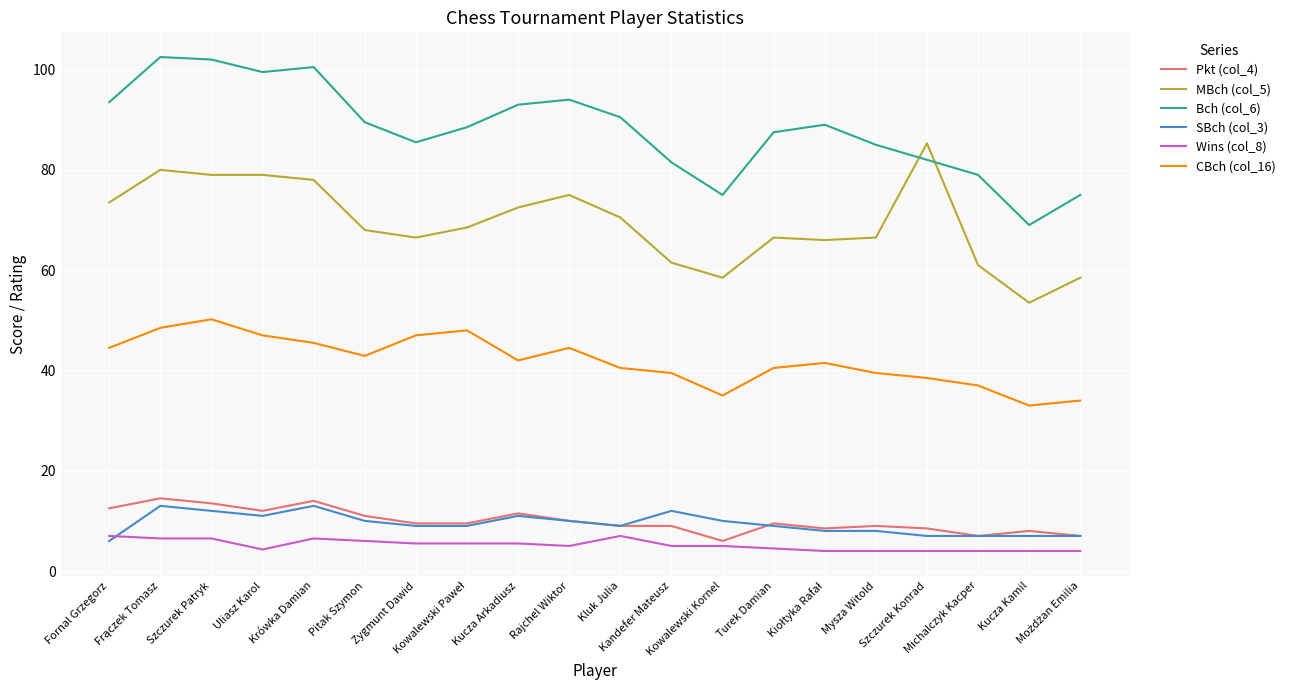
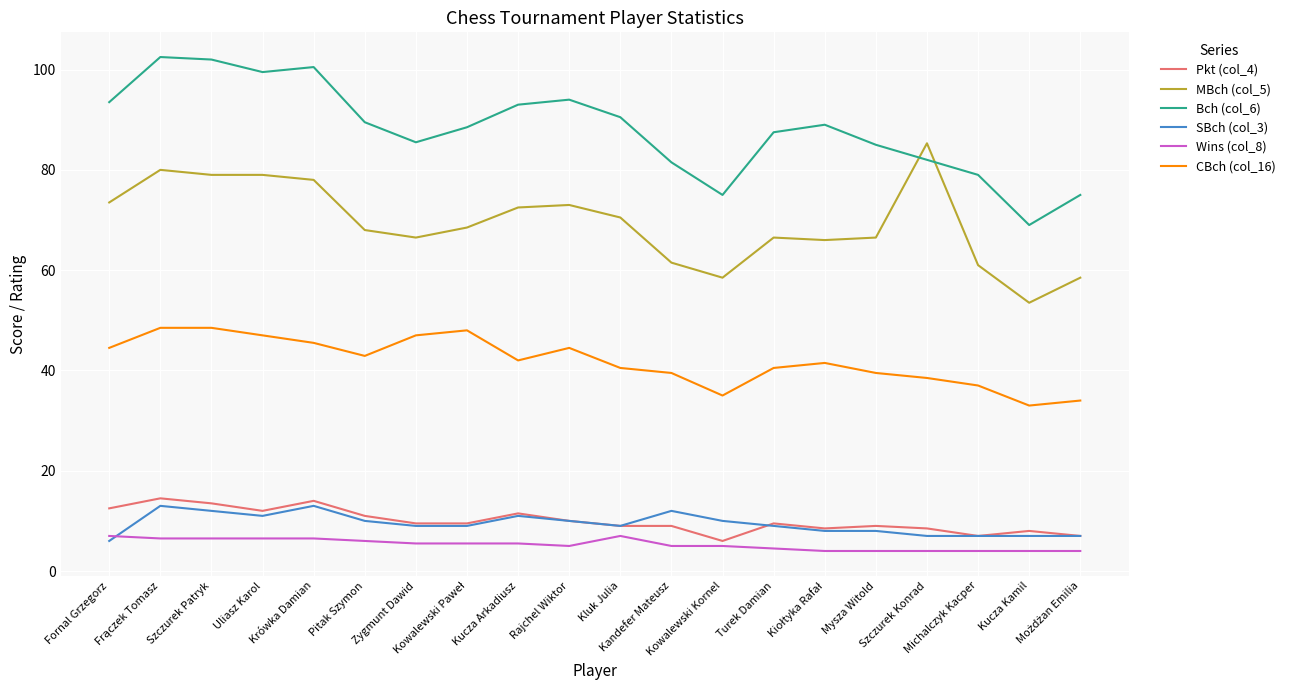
  {
    "Pkt (col_4)": {
      "Fornal Grzegorz": 13,
      "Frączek Tomasz": 15,
      "Szczurek Patryk": 14,
      "Uliasz Karol": 12,
      "Krówka Damian": 14,
      "Pitak Szymon": 11,
      "Kandefer Mateusz": 9,
      "Kowalewski Kornel": 6,
      "Mysza Witold": 9,
      "Szczurek Konrad": 9,
      "Kucza Kamil": 8
    },
    "MBch (col_5)": {
      "Fornal Grzegorz": 74,
      "Frączek Tomasz": 80,
      "Szczurek Patryk": 79,
      "Uliasz Karol": 79,
      "Krówka Damian": 78,
      "Pitak Szymon": 68,
      "Zygmunt Dawid": 67,
      "Kowalewski Paweł": 69,
      "Kucza Arkadiusz": 73,
-     "Rajchel Wiktor": 75,
+     "Rajchel Wiktor": 73,
      "Kluk Julia": 71,
      "Kandefer Mateusz": 62,
      "Kowalewski Kornel": 59,
      "Turek Damian": 67,
      "Kiołtyka Rafał": 66,
      "Mysza Witold": 67,
      "Szczurek Konrad": 85,
      "Michalczyk Kacper": 61,
      "Kucza Kamil": 54,
      "Możdżan Emilia": 59
    },
    "Bch (col_6)": {
      "Fornal Grzegorz": 94,
      "Frączek Tomasz": 103,
      "Szczurek Patryk": 102,
      "Uliasz Karol": 100,
      "Krówka Damian": 101,
      "Pitak Szymon": 90,
      "Zygmunt Dawid": 86,
      "Kowalewski Paweł": 89,
      "Kucza Arkadiusz": 93,
      "Rajchel Wiktor": 94,
      "Kluk Julia": 91,
      "Kandefer Mateusz": 82,
      "Kowalewski Kornel": 75,
      "Turek Damian": 88,
      "Kiołtyka Rafał": 89,
      "Mysza Witold": 85,
      "Szczurek Konrad": 82,
      "Michalczyk Kacper": 79,
      "Kucza Kamil": 69,
      "Możdżan Emilia": 75
    },
    "SBch (col_3)": {
      "Fornal Grzegorz": 6,
      "Frączek Tomasz": 13,
      "Szczurek Patryk": 12,
      "Uliasz Karol": 11,
      "Krówka Damian": 13,
      "Pitak Szymon": 10,
      "Kandefer Mateusz": 12,
      "Kowalewski Kornel": 10,
      "Mysza Witold": 8,
      "Szczurek Konrad": 7,
      "Kucza Kamil": 7
    },
    "Wins (col_8)": {
      "Fornal Grzegorz": 7,
      "Frączek Tomasz": 7,
      "Szczurek Patryk": 7,
-     "Uliasz Karol": 4,
+     "Uliasz Karol": 7,
      "Krówka Damian": 7,
      "Pitak Szymon": 6,
      "Zygmunt Dawid": 6,
      "Kowalewski Paweł": 6,
      "Kucza Arkadiusz": 6,
      "Rajchel Wiktor": 5,
      "Kluk Julia": 7,
      "Kandefer Mateusz": 5,
      "Kowalewski Kornel": 5,
      "Turek Damian": 5,
      "Kiołtyka Rafał": 4,
      "Mysza Witold": 4,
      "Szczurek Konrad": 4,
      "Michalczyk Kacper": 4,
      "Kucza Kamil": 4,
      "Możdżan Emilia": 4
    },
    "CBch (col_16)": {
      "Fornal Grzegorz": 45,
      "Frączek Tomasz": 49,
-     "Szczurek Patryk": 50,
+     "Szczurek Patryk": 49,
      "Uliasz Karol": 47,
      "Krówka Damian": 46,
      "Pitak Szymon": 43,
      "Zygmunt Dawid": 47,
      "Kowalewski Paweł": 48,
      "Kucza Arkadiusz": 42,
      "Rajchel Wiktor": 45,
      "Kluk Julia": 41,
      "Kandefer Mateusz": 40,
      "Kowalewski Kornel": 35,
      "Turek Damian": 41,
      "Kiołtyka Rafał": 42,
      "Mysza Witold": 40,
      "Szczurek Konrad": 39,
      "Michalczyk Kacper": 37,
      "Kucza Kamil": 33,
      "Możdżan Emilia": 34
    }
  }
